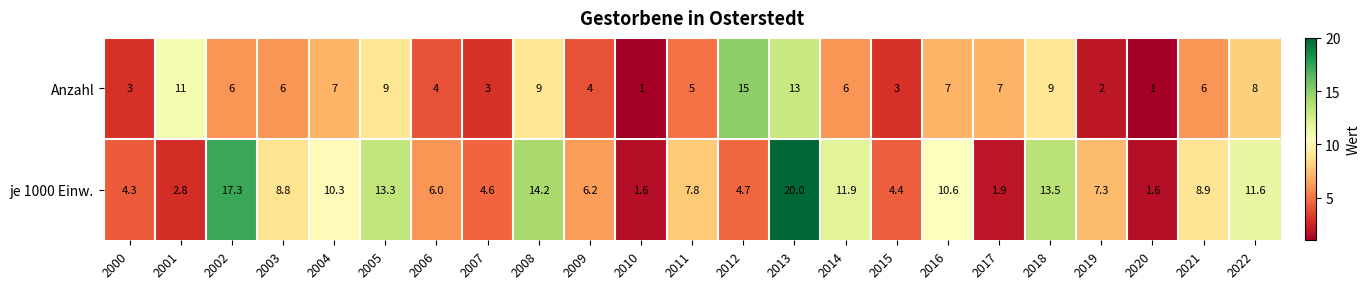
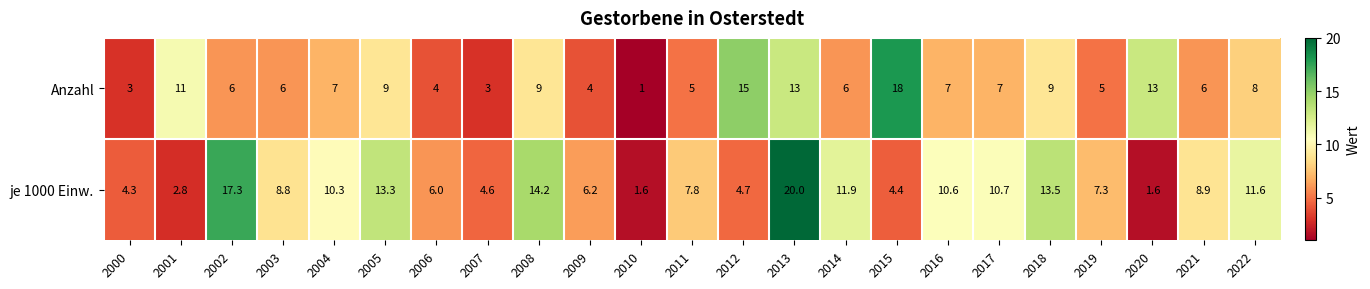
  {
    "Anzahl": {
      "2000": 3,
      "2001": 11,
      "2002": 6,
      "2003": 6,
      "2004": 7,
      "2005": 9,
      "2006": 4,
      "2007": 3,
      "2008": 9,
      "2009": 4,
      "2010": 1,
      "2011": 5,
      "2012": 15,
      "2013": 13,
      "2014": 6,
-     "2015": 3,
+     "2015": 18,
      "2016": 7,
      "2017": 7,
      "2018": 9,
-     "2019": 2,
-     "2020": 1,
+     "2019": 5,
+     "2020": 13,
      "2021": 6,
      "2022": 8
    },
    "je 1000 Einw.": {
      "2000": 4.3,
      "2001": 2.8,
      "2002": 17.3,
      "2003": 8.8,
      "2004": 10.3,
      "2005": 13.3,
      "2006": 6.0,
      "2007": 4.6,
      "2008": 14.2,
      "2009": 6.2,
      "2010": 1.6,
      "2011": 7.8,
      "2012": 4.7,
      "2013": 20.0,
      "2014": 11.9,
      "2015": 4.4,
      "2016": 10.6,
-     "2017": 1.9,
+     "2017": 10.7,
      "2018": 13.5,
      "2019": 7.3,
      "2020": 1.6,
      "2021": 8.9,
      "2022": 11.6
    }
  }
